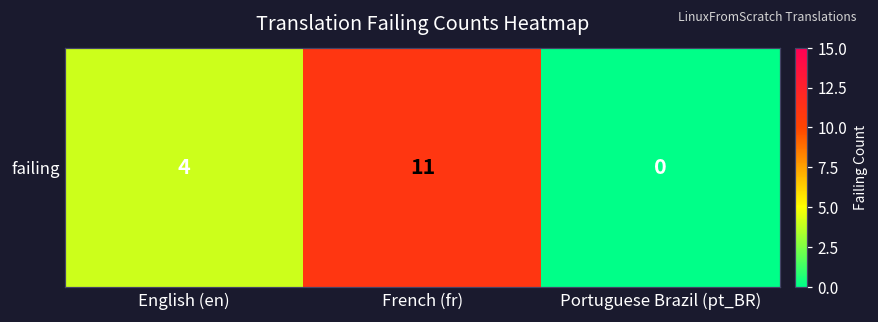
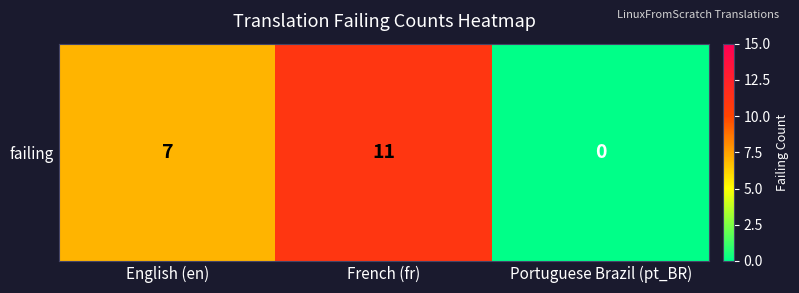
  {
    "failing": {
-     "English (en)": 4,
+     "English (en)": 7,
      "French (fr)": 11,
      "Portuguese Brazil (pt_BR)": 0
    }
  }
